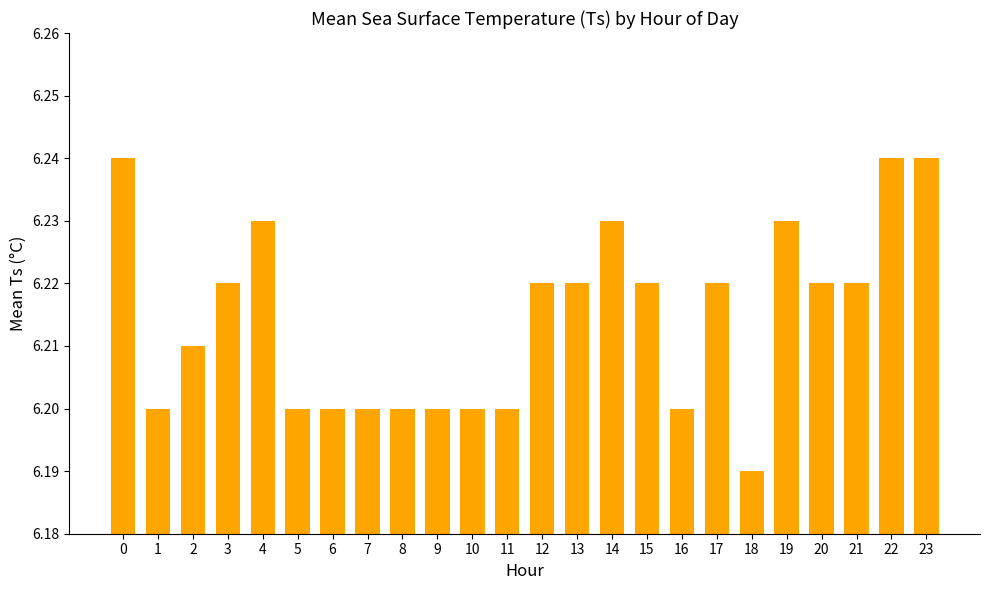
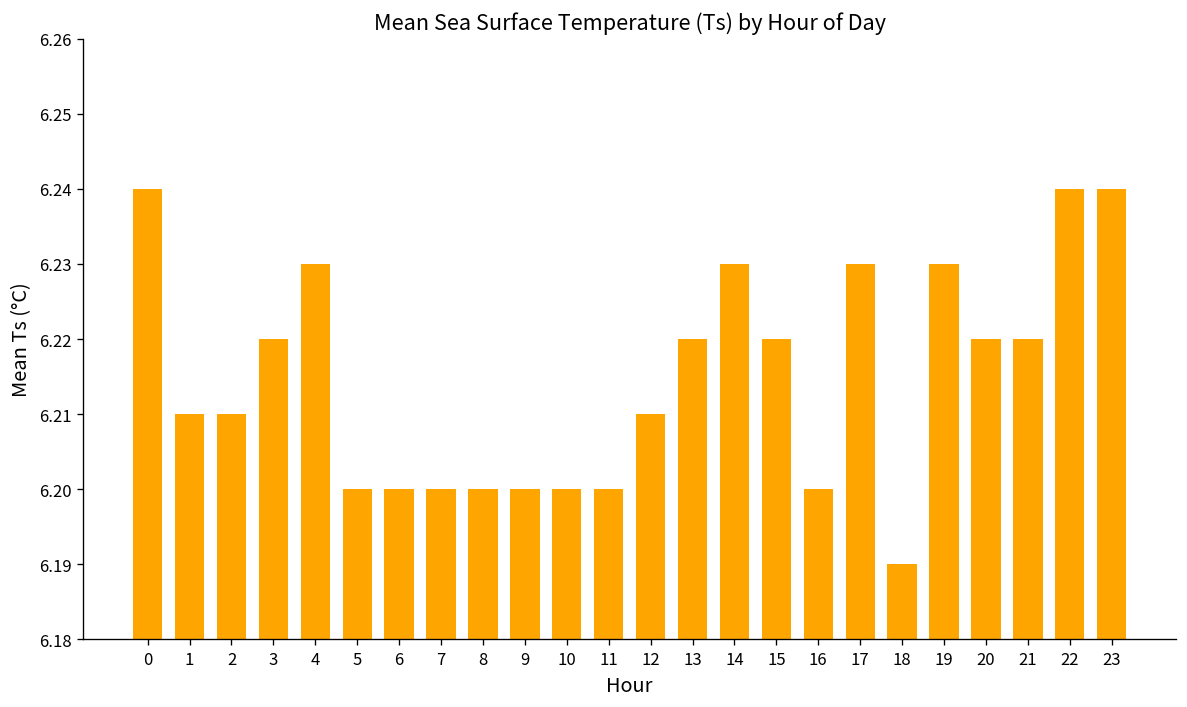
  {
    "0": 6.24,
-   "1": 6.20,
+   "1": 6.21,
    "2": 6.21,
    "3": 6.22,
    "4": 6.23,
    "5": 6.20,
    "6": 6.20,
    "7": 6.20,
    "8": 6.20,
    "9": 6.20,
    "10": 6.20,
    "11": 6.20,
-   "12": 6.22,
+   "12": 6.21,
    "13": 6.22,
    "14": 6.23,
    "15": 6.22,
    "16": 6.20,
-   "17": 6.22,
+   "17": 6.23,
    "18": 6.19,
    "19": 6.23,
    "20": 6.22,
    "21": 6.22,
    "22": 6.24,
    "23": 6.24
  }
